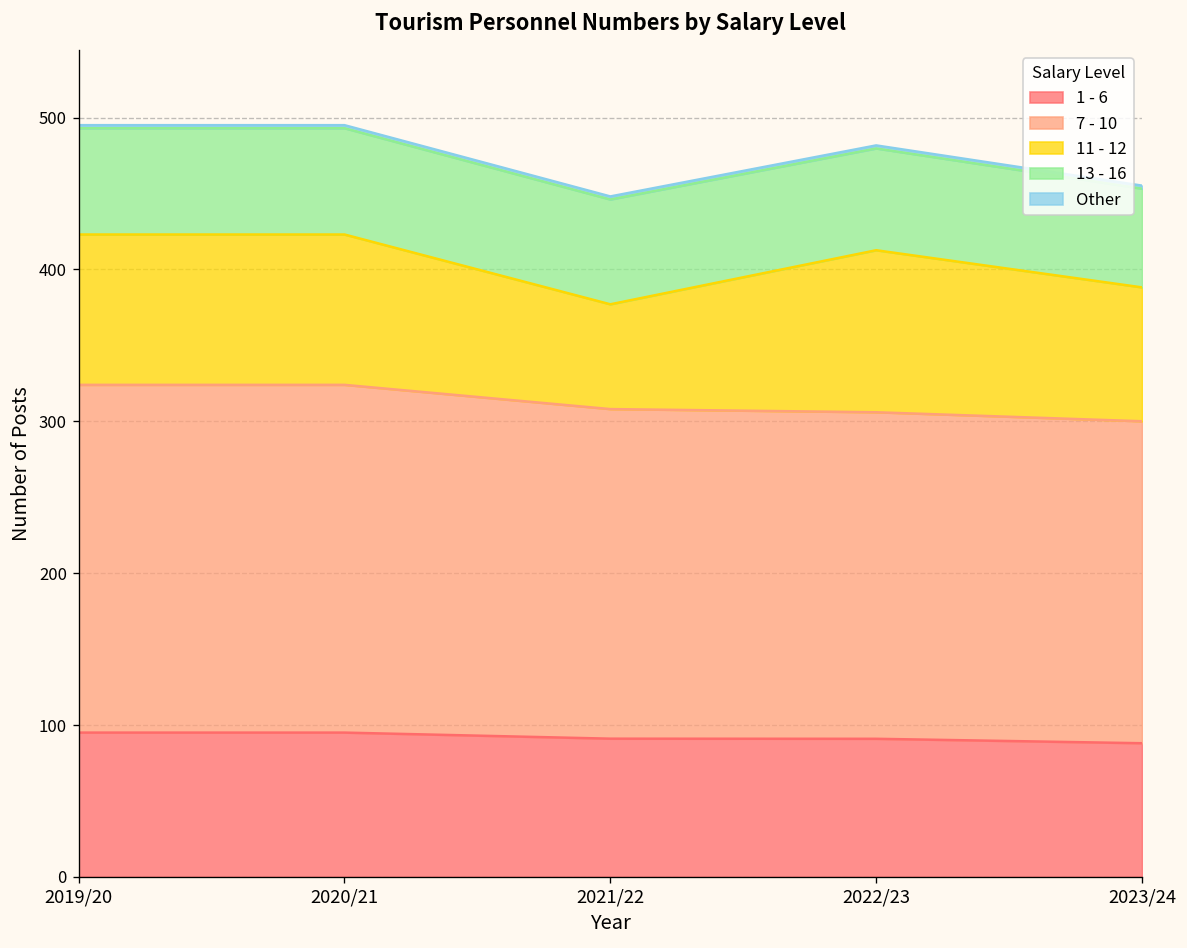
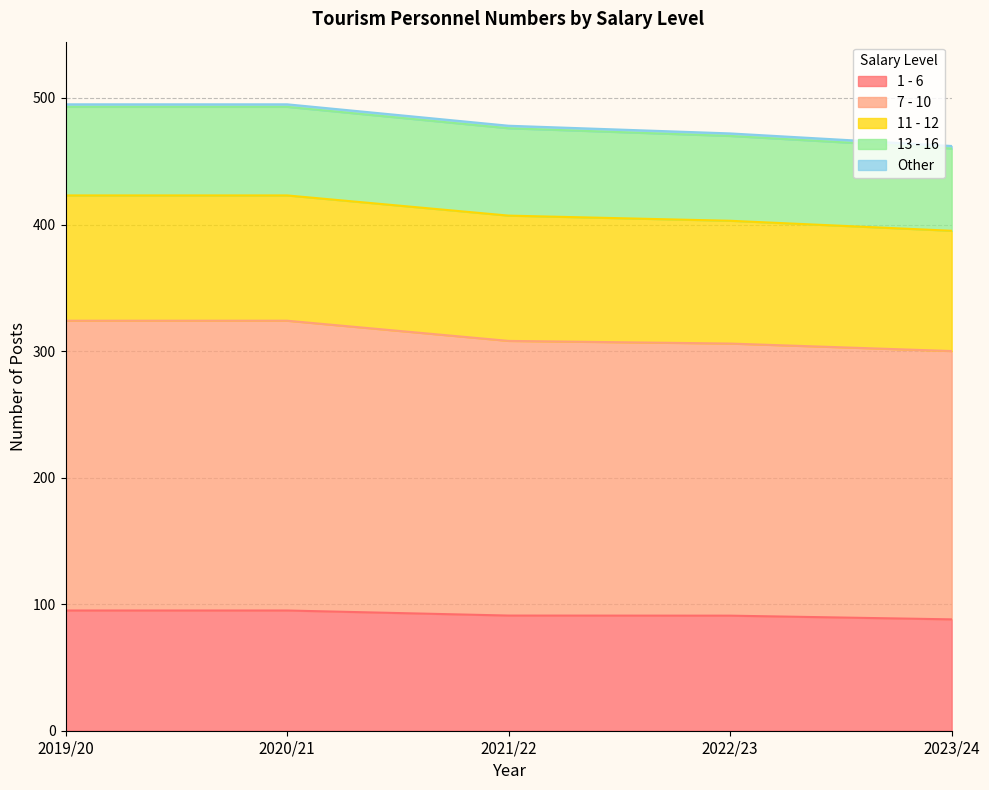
  {
    "11 - 12": {
      "2019/20": 99,
      "2020/21": 99,
-     "2021/22": 69,
-     "2022/23": 107,
-     "2023/24": 88
+     "2021/22": 99,
+     "2022/23": 97,
+     "2023/24": 95
    }
  }
